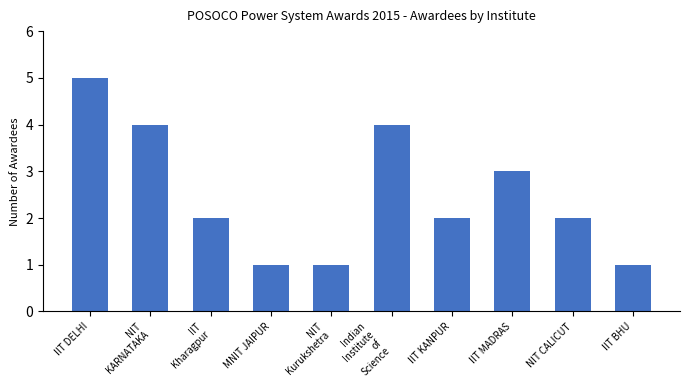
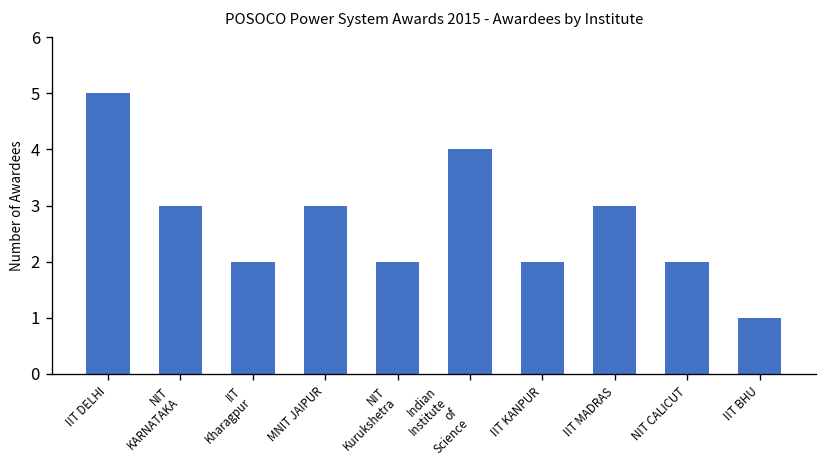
  {
    "IIT DELHI": 5,
-   "NIT KARNATAKA": 4,
+   "NIT KARNATAKA": 3,
    "IIT Kharagpur": 2,
-   "MNIT JAIPUR": 1,
-   "NIT Kurukshetra": 1,
+   "MNIT JAIPUR": 3,
+   "NIT Kurukshetra": 2,
    "Indian Institute of Science": 4,
    "IIT KANPUR": 2,
    "IIT MADRAS": 3,
    "NIT CALICUT": 2,
    "IIT BHU": 1
  }
